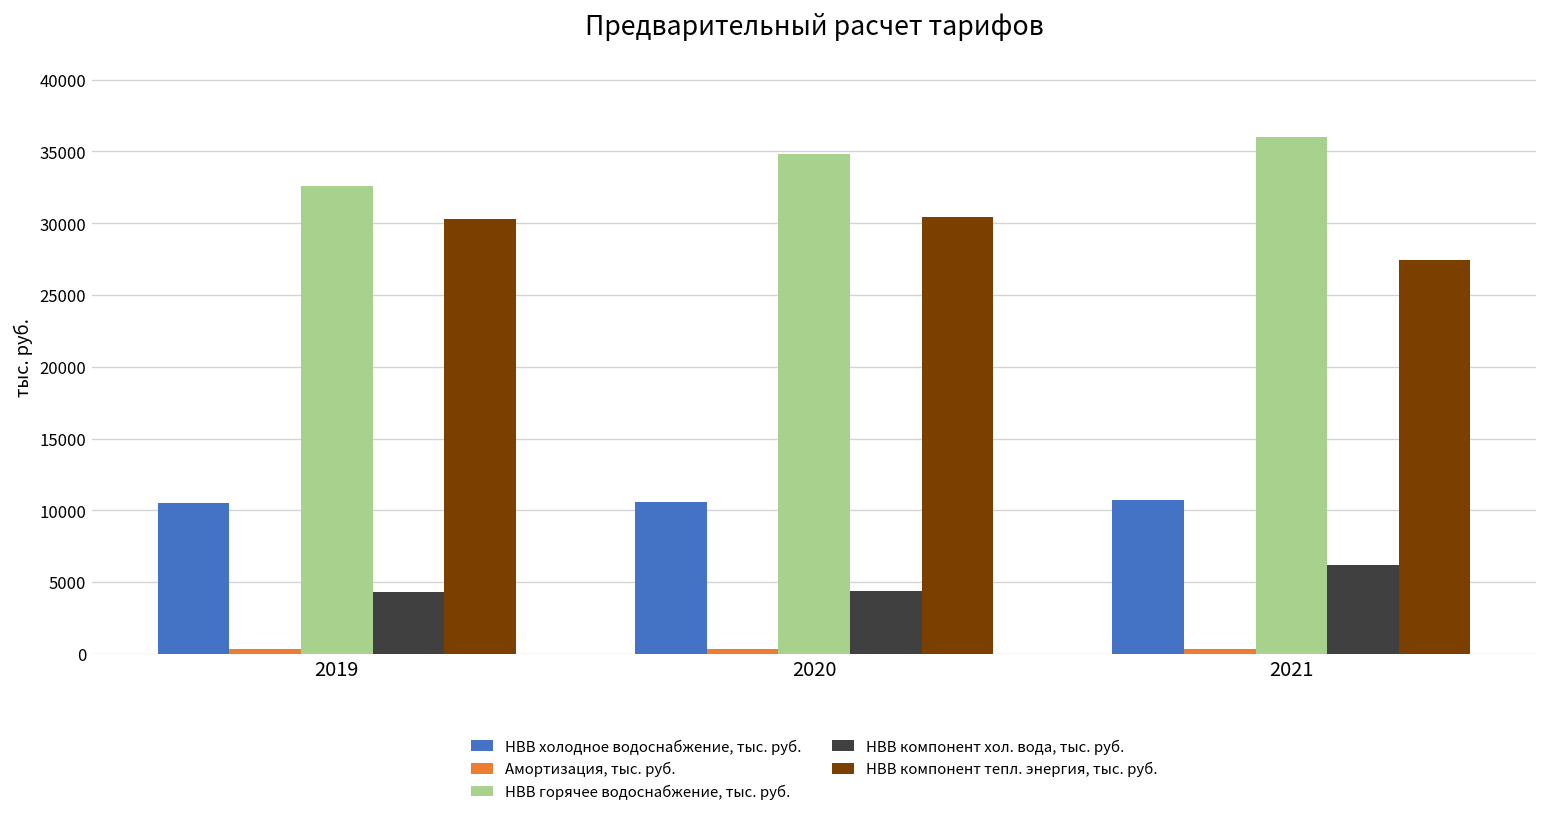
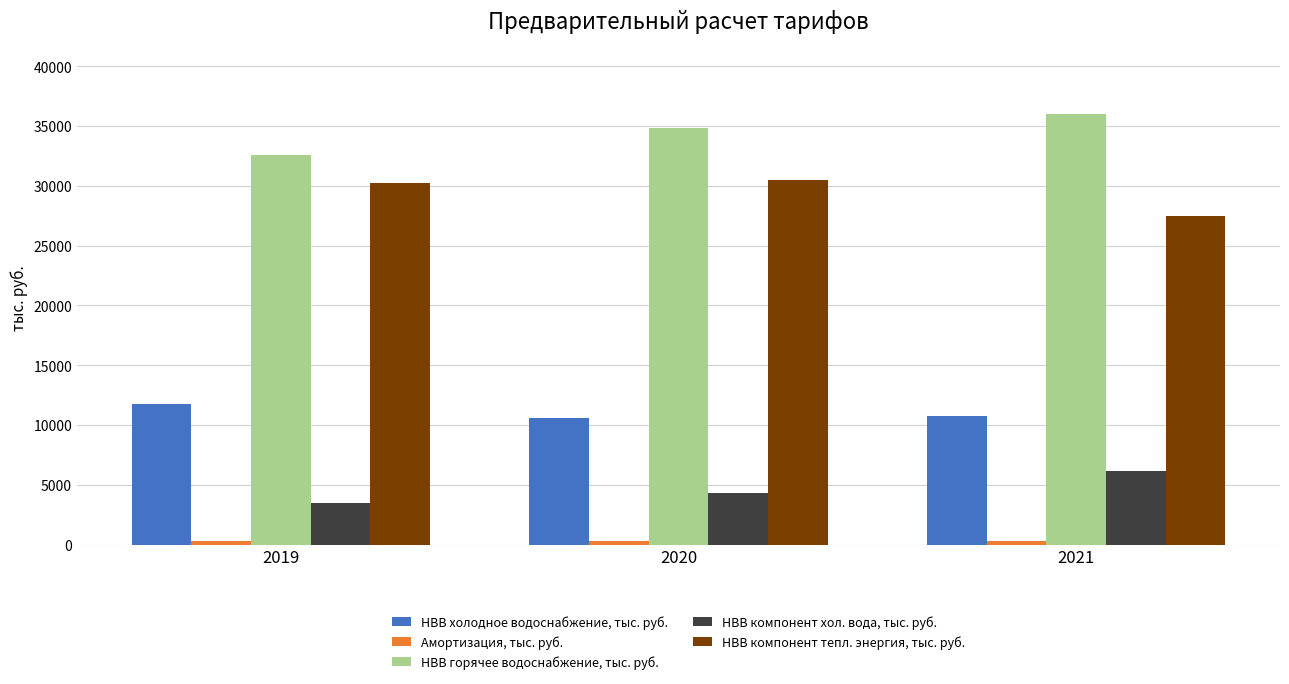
  {
    "НВВ холодное водоснабжение, тыс. руб.": {
-     "2019": 10500,
+     "2019": 11800,
      "2020": 10600,
      "2021": 10700
    },
    "Амортизация, тыс. руб.": {
      "2019": 300,
      "2020": 300,
      "2021": 300
    },
    "НВВ горячее водоснабжение, тыс. руб.": {
      "2019": 32600,
      "2020": 34800,
      "2021": 36000
    },
    "НВВ компонент хол. вода, тыс. руб.": {
-     "2019": 4300,
+     "2019": 3500,
      "2020": 4400,
      "2021": 6200
    },
    "НВВ компонент тепл. энергия, тыс. руб.": {
      "2019": 30300,
      "2020": 30500,
      "2021": 27500
    }
  }
